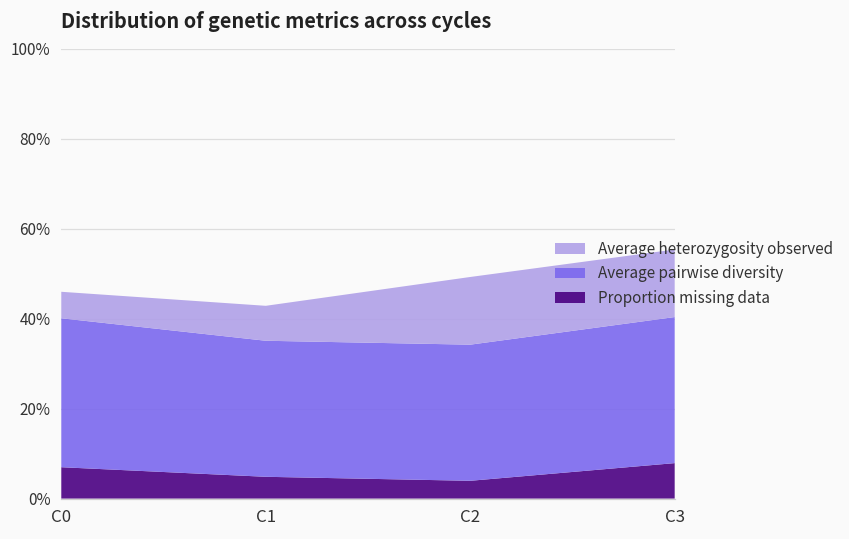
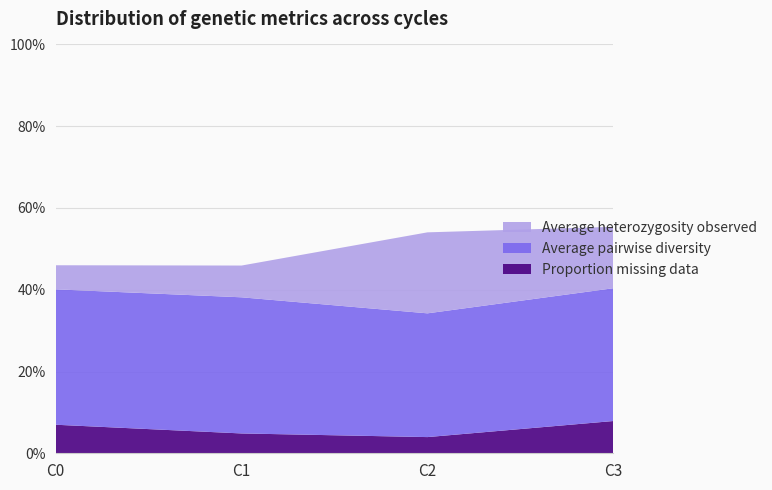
  {
    "Proportion missing data": {
      "C0": "7%",
      "C1": "5%",
      "C2": "4%",
      "C3": "8%"
    },
    "Average pairwise diversity": {
      "C0": "33%",
-     "C1": "30%",
+     "C1": "33%",
      "C2": "30%",
      "C3": "32%"
    },
    "Average heterozygosity observed": {
      "C0": "6%",
      "C1": "8%",
-     "C2": "15%",
+     "C2": "20%",
      "C3": "15%"
    }
  }
